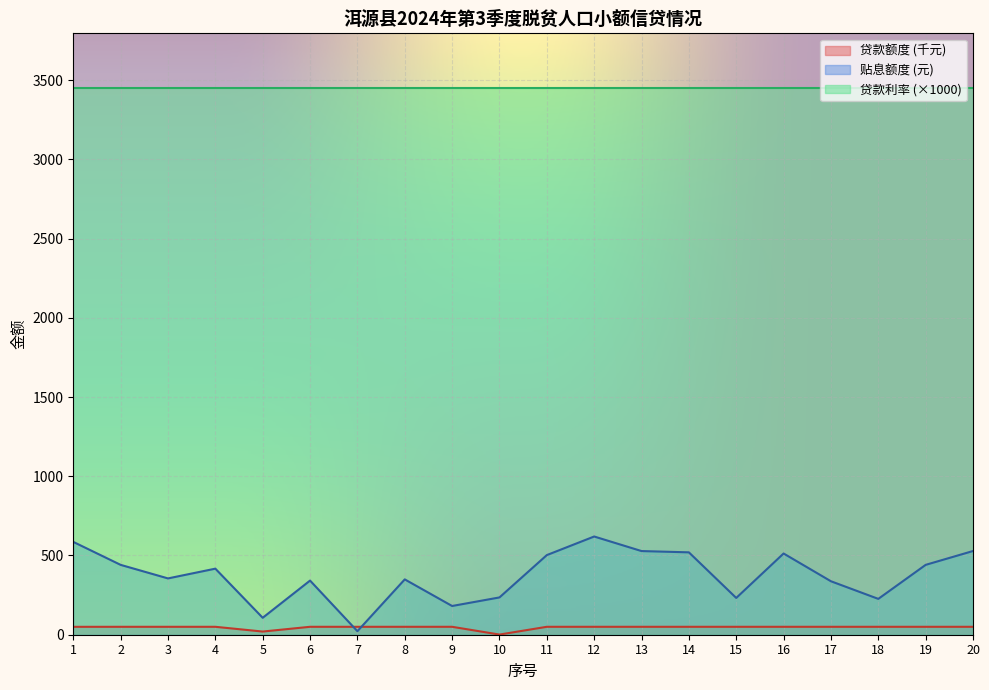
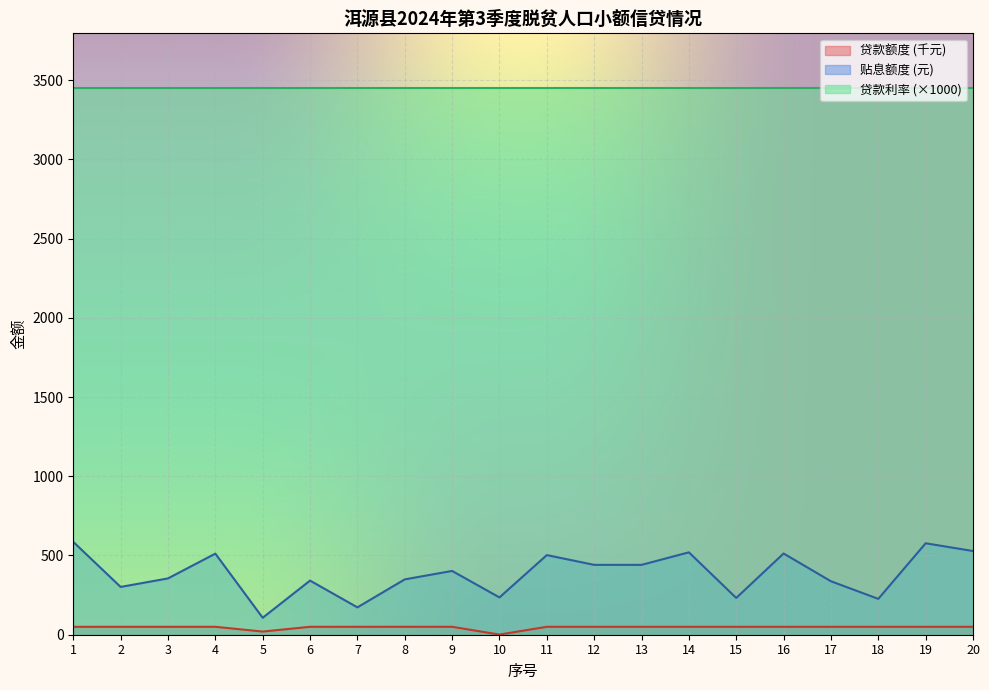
  {
    "贷款额度 (千元)": {
      "1": 50,
      "2": 50,
      "3": 50,
      "4": 50,
      "5": 20,
      "6": 50,
      "7": 50,
      "8": 50,
      "9": 50,
      "10": 0,
      "11": 50,
      "12": 50,
      "13": 50,
      "14": 50,
      "15": 50,
      "16": 50,
      "17": 50,
      "18": 50,
      "19": 50,
      "20": 50
    },
    "贴息额度 (元)": {
      "1": 590,
-     "2": 440,
+     "2": 300,
      "3": 360,
-     "4": 420,
+     "4": 510,
      "5": 110,
      "6": 340,
-     "7": 20,
+     "7": 170,
      "8": 350,
-     "9": 180,
+     "9": 400,
      "10": 240,
      "11": 500,
-     "12": 620,
-     "13": 530,
+     "12": 440,
+     "13": 440,
      "14": 520,
      "15": 230,
      "16": 510,
      "17": 340,
      "18": 230,
-     "19": 440,
+     "19": 580,
      "20": 530
    },
    "贷款利率 (×1000)": {
      "1": 3450,
      "2": 3450,
      "3": 3450,
      "4": 3450,
      "5": 3450,
      "6": 3450,
      "7": 3450,
      "8": 3450,
      "9": 3450,
      "10": 3450,
      "11": 3450,
      "12": 3450,
      "13": 3450,
      "14": 3450,
      "15": 3450,
      "16": 3450,
      "20": 3450
    }
  }
